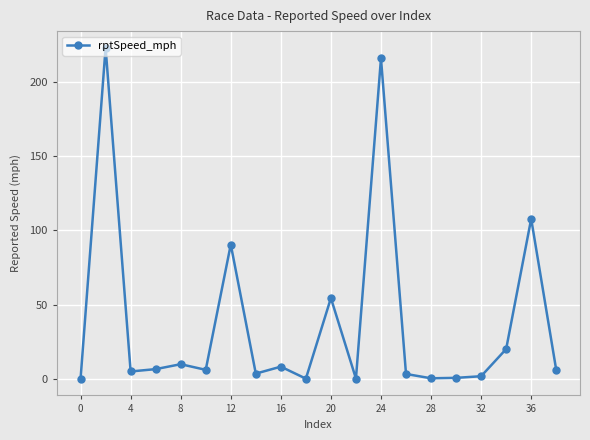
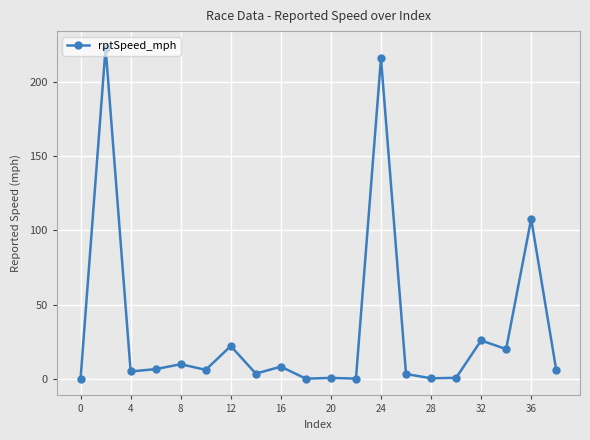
  {
    "0": 0,
    "4": 5,
    "8": 10,
-   "12": 90,
+   "12": 22,
    "16": 8,
-   "20": 54,
+   "20": 1,
    "24": 216,
    "28": 0,
-   "32": 2,
+   "32": 26,
    "36": 108
  }
